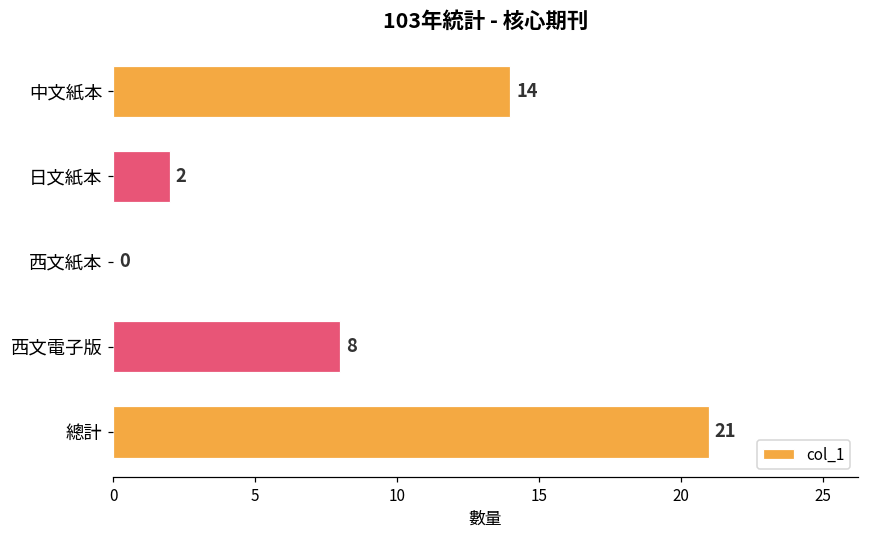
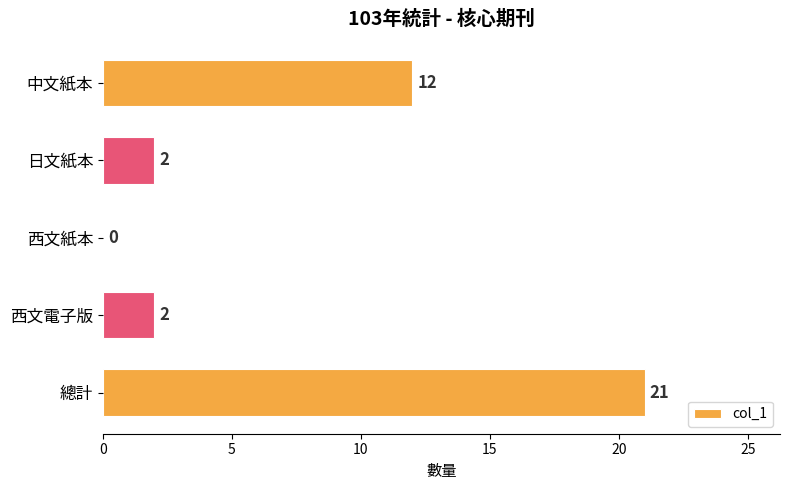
  {
-   "中文紙本": 14,
+   "中文紙本": 12,
    "日文紙本": 2,
    "西文紙本": 0,
-   "西文電子版": 8,
+   "西文電子版": 2,
    "總計": 21
  }
